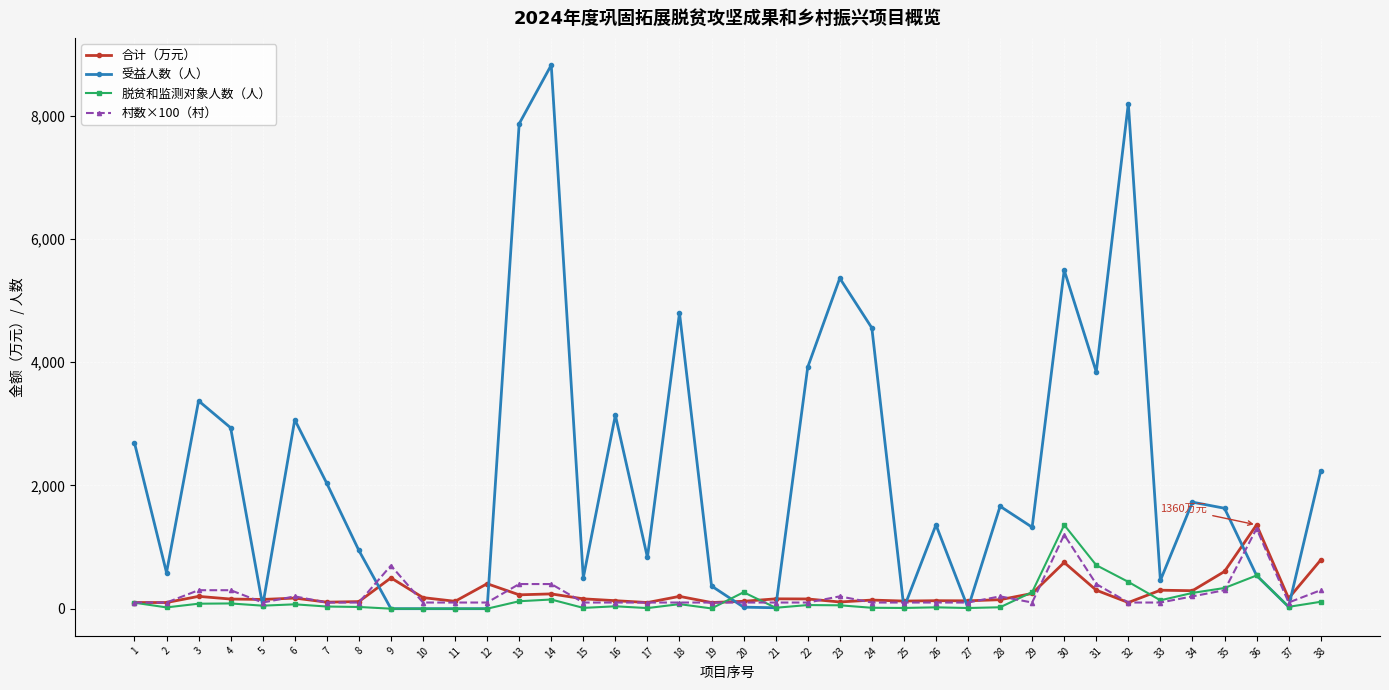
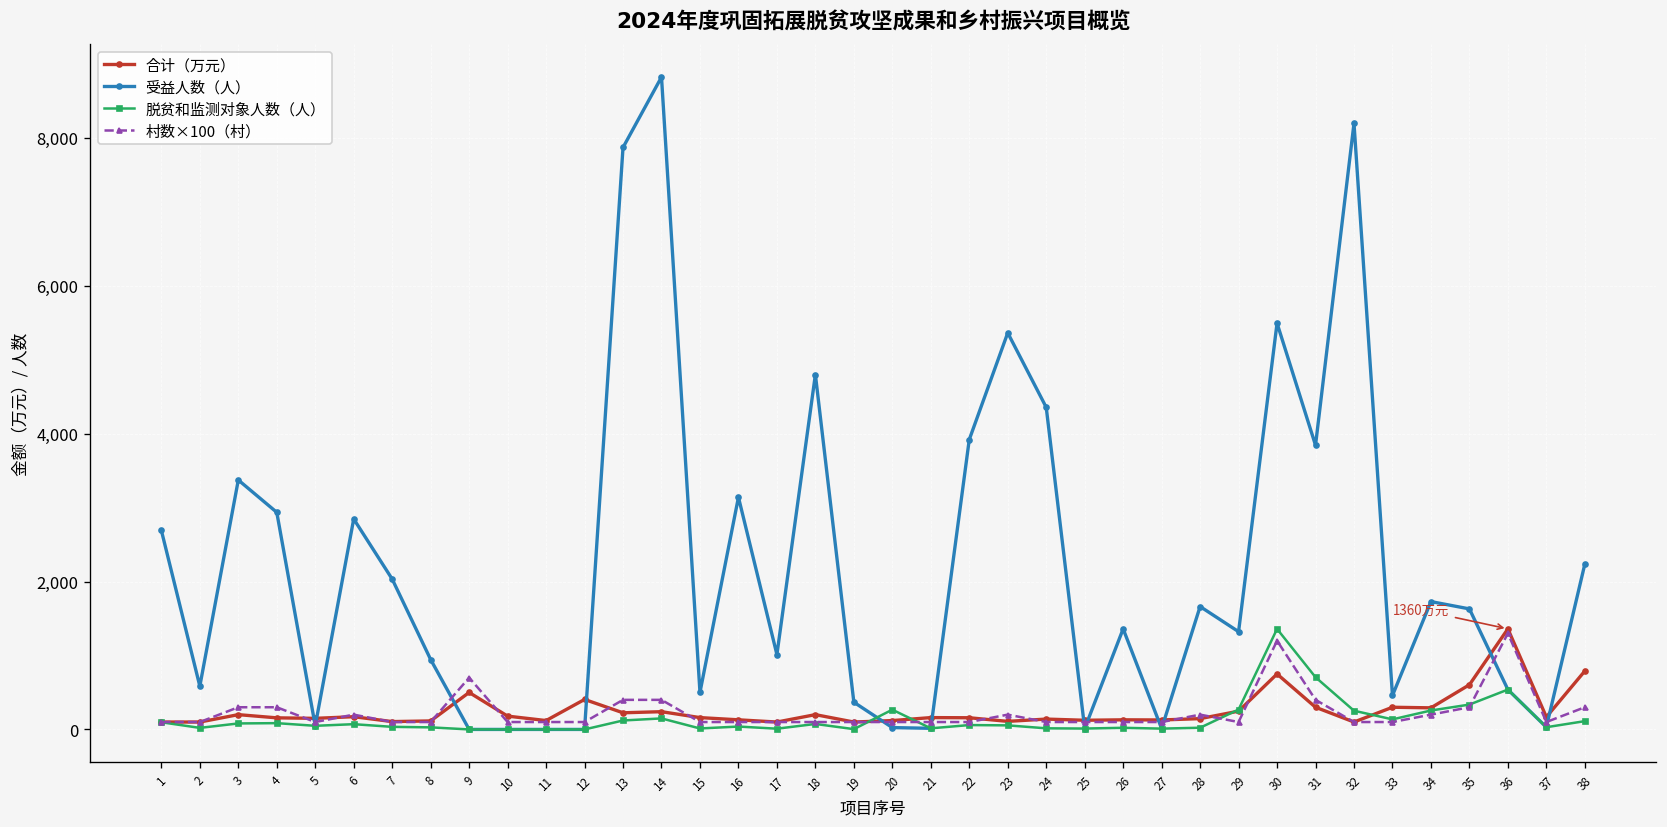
  {
    "合计（万元）": {
      "3": "200",
      "4": "200",
      "5": "200",
      "9": "500",
      "10": "200",
      "12": "400",
      "13": "200",
      "14": "200",
      "15": "200",
      "18": "200",
      "21": "200",
      "22": "200",
      "23": "100",
      "28": "100",
      "30": "800",
      "31": "300",
      "33": "300",
      "35": "600",
      "36": "1,400",
      "37": "200",
      "38": "800"
    },
    "受益人数（人）": {
      "1": "2,700",
      "2": "600",
      "3": "3,400",
      "4": "2,900",
-     "6": "3,100",
+     "6": "2,800",
      "7": "2,000",
      "8": "900",
      "13": "7,900",
      "14": "8,800",
      "15": "500",
      "16": "3,100",
-     "17": "800",
+     "17": "1,000",
      "18": "4,800",
      "19": "400",
      "20": "0",
      "22": "3,900",
      "23": "5,400",
-     "24": "4,600",
+     "24": "4,400",
      "26": "1,400",
      "28": "1,700",
      "29": "1,300",
      "30": "5,500",
      "31": "3,800",
      "32": "8,200",
      "33": "500",
      "34": "1,700",
      "38": "2,200"
    },
    "脱贫和监测对象人数（人）": {
      "2": "0",
      "3": "100",
      "4": "100",
      "6": "100",
      "7": "0",
      "8": "0",
      "13": "100",
      "14": "100",
      "15": "0",
      "16": "0",
      "17": "0",
      "19": "0",
      "20": "300",
      "22": "100",
      "23": "100",
      "24": "0",
      "26": "0",
      "28": "0",
      "30": "1,400",
      "31": "700",
-     "32": "400",
+     "32": "300",
      "38": "100"
    },
    "村数×100（村）": {
      "3": "300",
      "4": "300",
      "5": "100",
      "9": "700",
      "10": "100",
      "12": "100",
      "13": "400",
      "14": "400",
      "15": "100",
      "21": "100",
      "22": "100",
      "23": "200",
      "28": "200",
      "29": "100",
      "30": "1,200",
      "31": "400",
      "34": "200",
      "36": "1,300",
      "37": "100",
      "38": "300"
    }
  }
